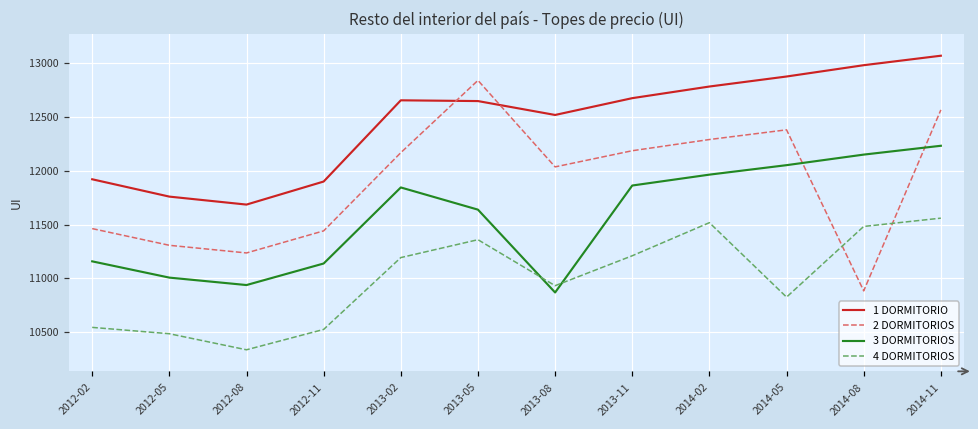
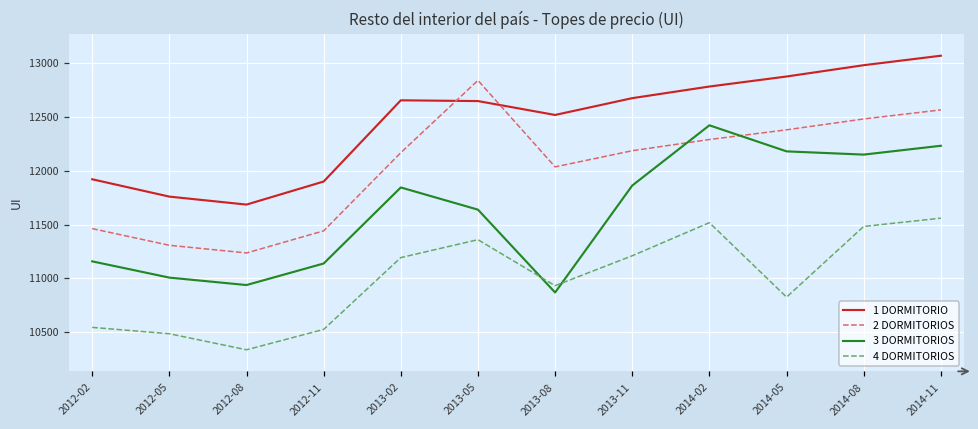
  {
    "1 DORMITORIO": {
      "2012-02": 11900,
      "2012-05": 11800,
      "2012-08": 11700,
      "2012-11": 11900,
      "2013-02": 12700,
      "2013-05": 12600,
      "2013-08": 12500,
      "2013-11": 12700,
      "2014-02": 12800,
      "2014-05": 12900,
      "2014-08": 13000,
      "2014-11": 13100
    },
    "2 DORMITORIOS": {
      "2012-02": 11500,
      "2012-05": 11300,
      "2012-08": 11200,
      "2012-11": 11400,
      "2013-02": 12200,
      "2013-05": 12800,
      "2013-08": 12000,
      "2013-11": 12200,
      "2014-02": 12300,
      "2014-05": 12400,
-     "2014-08": 10900,
+     "2014-08": 12500,
      "2014-11": 12600
    },
    "3 DORMITORIOS": {
      "2012-02": 11200,
      "2012-05": 11000,
      "2012-08": 10900,
      "2012-11": 11100,
      "2013-02": 11800,
      "2013-05": 11600,
      "2013-08": 10900,
      "2013-11": 11900,
-     "2014-02": 12000,
-     "2014-05": 12100,
+     "2014-02": 12400,
+     "2014-05": 12200,
      "2014-08": 12200,
      "2014-11": 12200
    },
    "4 DORMITORIOS": {
      "2012-02": 10500,
      "2012-05": 10500,
      "2012-08": 10300,
      "2012-11": 10500,
      "2013-02": 11200,
      "2013-05": 11400,
      "2013-08": 10900,
      "2013-11": 11200,
      "2014-02": 11500,
      "2014-05": 10800,
      "2014-08": 11500,
      "2014-11": 11600
    }
  }
